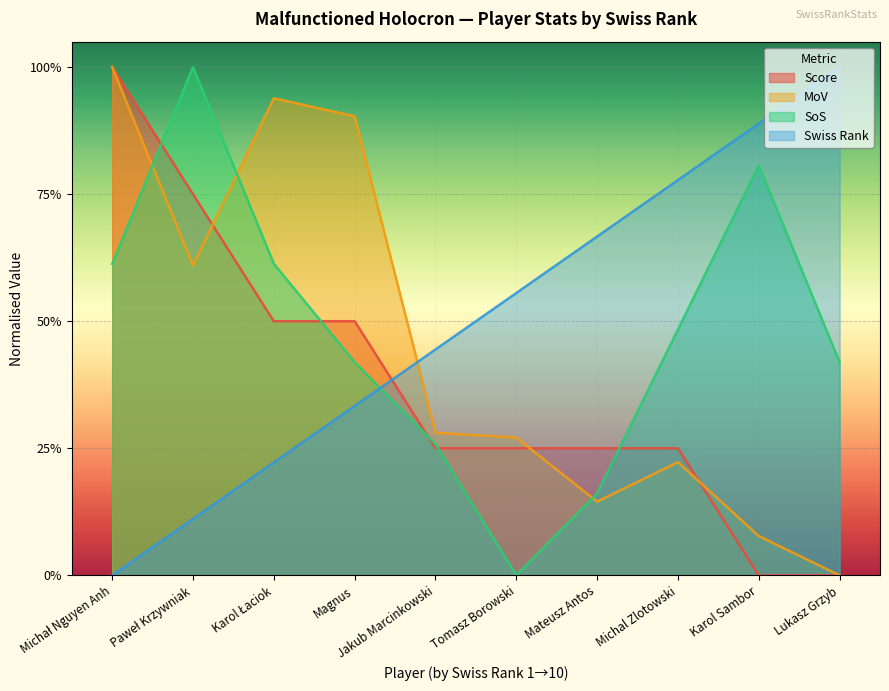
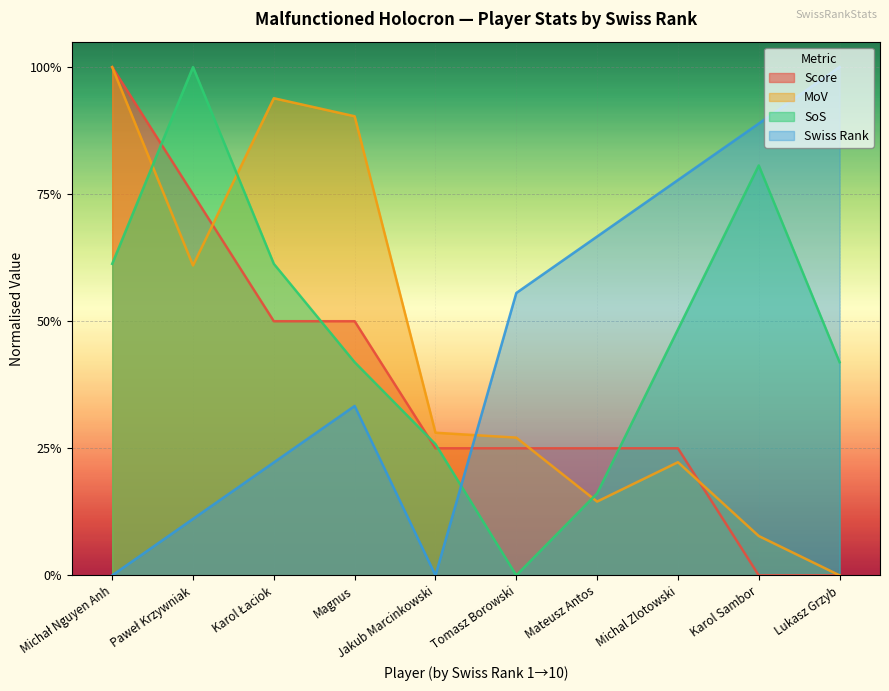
  {
    "Score": {
      "Paweł Krzywniak": "75%",
      "Karol Łaciok": "50%",
      "Magnus": "50%",
      "Jakub Marcinkowski": "25%",
      "Tomasz Borowski": "25%",
      "Mateusz Antos": "25%",
      "Michal Zlotowski": "25%",
      "Karol Sambor": "0%"
    },
    "MoV": {
      "Paweł Krzywniak": "61%",
      "Karol Łaciok": "94%",
      "Magnus": "90%",
      "Jakub Marcinkowski": "28%",
      "Tomasz Borowski": "27%",
      "Mateusz Antos": "15%",
      "Michal Zlotowski": "22%",
      "Karol Sambor": "8%"
    },
    "SoS": {
      "Michał Nguyen Anh": "61%",
      "Paweł Krzywniak": "100%",
      "Karol Łaciok": "61%",
      "Magnus": "42%",
      "Jakub Marcinkowski": "26%",
      "Tomasz Borowski": "0%",
      "Mateusz Antos": "16%",
      "Michal Zlotowski": "48%",
      "Karol Sambor": "81%",
      "Lukasz Grzyb": "42%"
    },
    "Swiss Rank": {
      "Michał Nguyen Anh": "0%",
      "Paweł Krzywniak": "11%",
      "Karol Łaciok": "22%",
      "Magnus": "33%",
-     "Jakub Marcinkowski": "44%",
+     "Jakub Marcinkowski": "0%",
      "Tomasz Borowski": "56%",
      "Mateusz Antos": "67%",
      "Michal Zlotowski": "78%",
      "Karol Sambor": "89%"
    }
  }
